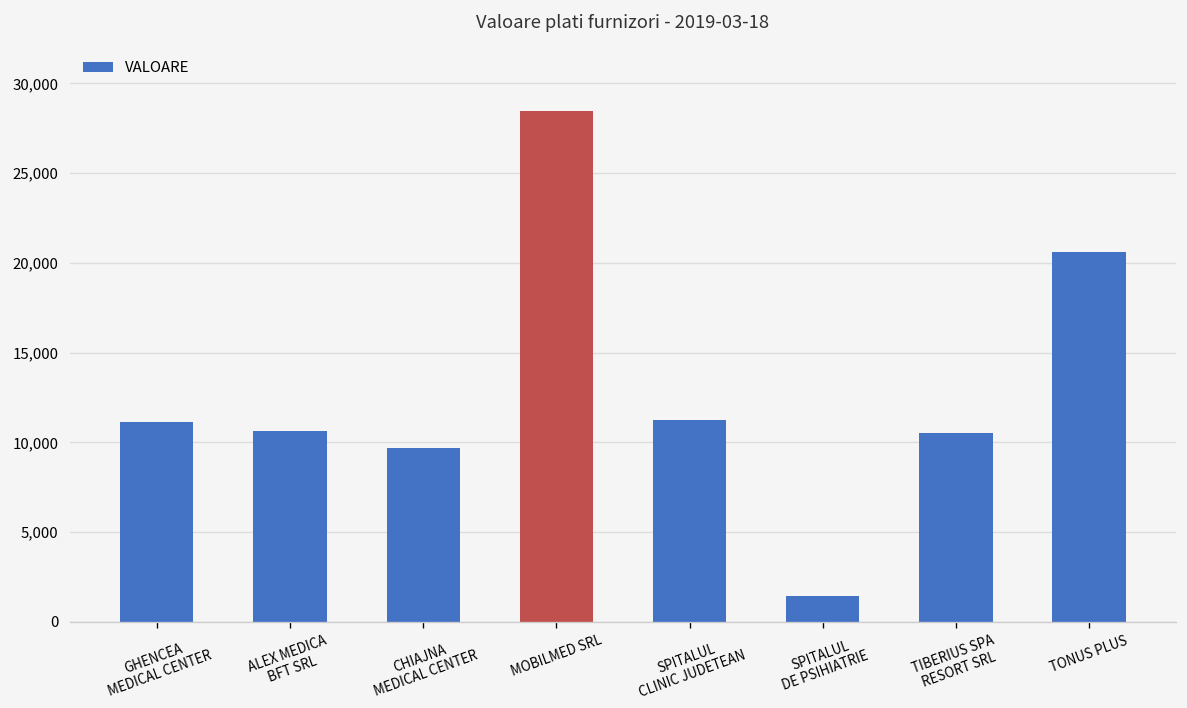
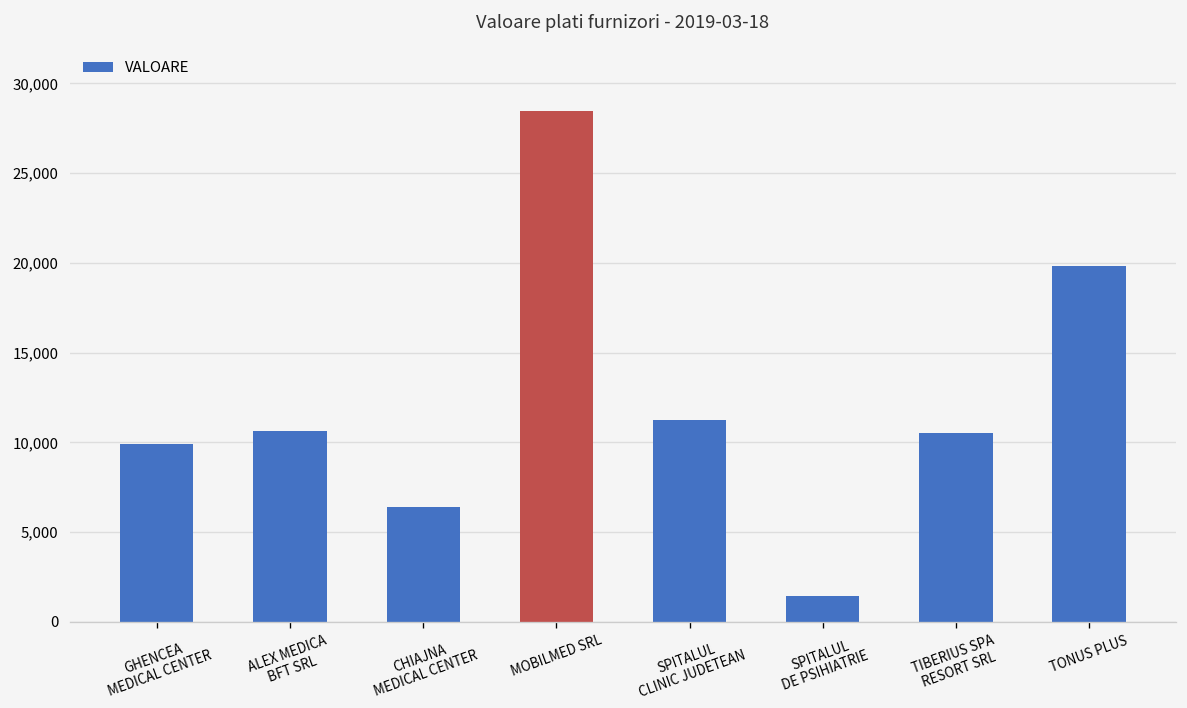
  {
-   "GHENCEA MEDICAL CENTER": "11,100",
+   "GHENCEA MEDICAL CENTER": "9,900",
    "ALEX MEDICA BFT SRL": "10,600",
-   "CHIAJNA MEDICAL CENTER": "9,700",
+   "CHIAJNA MEDICAL CENTER": "6,400",
    "MOBILMED SRL": "28,500",
    "SPITALUL CLINIC JUDETEAN": "11,300",
    "SPITALUL DE PSIHIATRIE": "1,500",
    "TIBERIUS SPA RESORT SRL": "10,500",
-   "TONUS PLUS": "20,600"
+   "TONUS PLUS": "19,800"
  }
